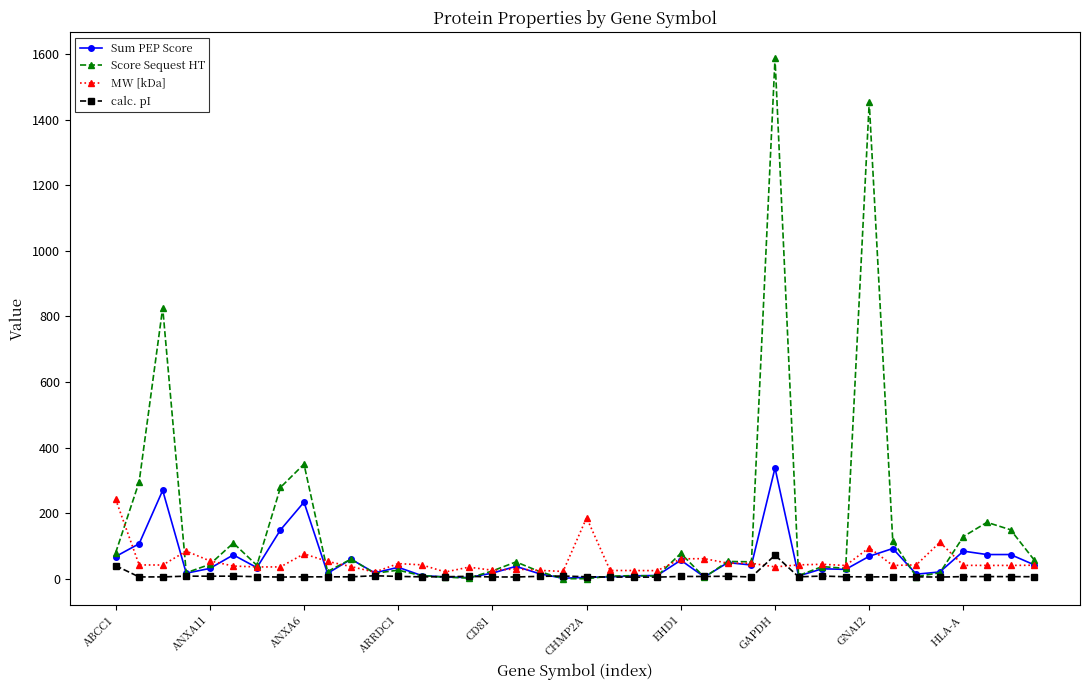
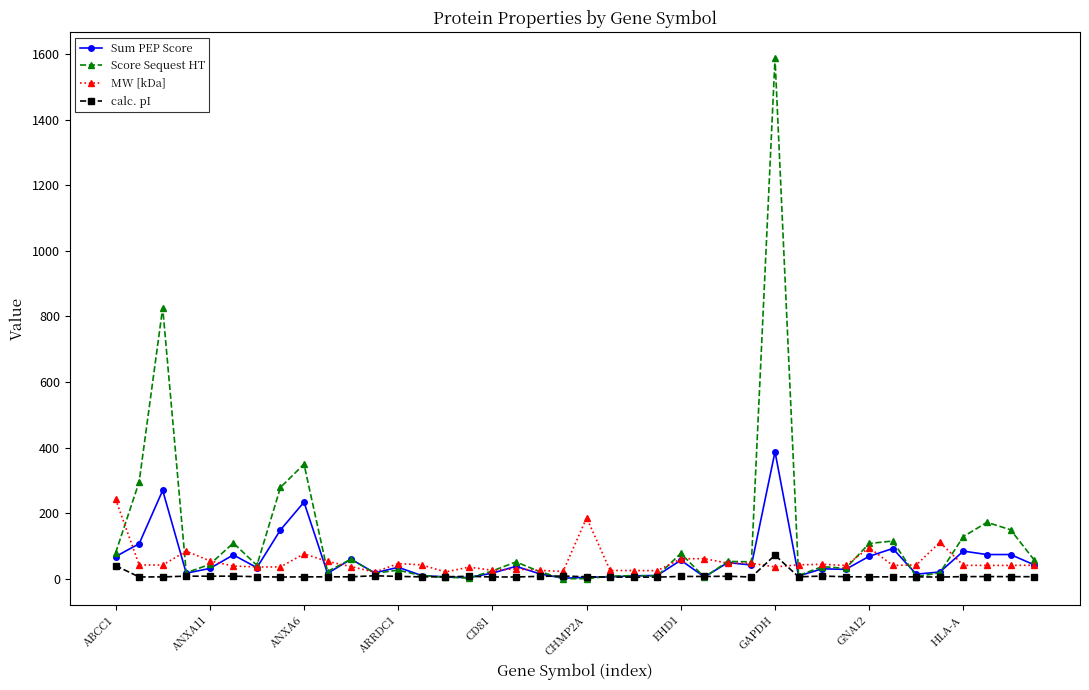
  {
    "Sum PEP Score": {
      "ABCC1": 70,
      "ANXA11": 30,
      "ANXA6": 230,
      "ARRDC1": 30,
-     "GAPDH": 340,
+     "GAPDH": 390,
      "GNAI2": 70,
      "HLA-A": 80
    },
    "Score Sequest HT": {
      "ABCC1": 80,
      "ANXA11": 40,
      "ANXA6": 350,
      "ARRDC1": 30,
      "EHD1": 80,
      "GAPDH": 1590,
-     "GNAI2": 1450,
+     "GNAI2": 110,
      "HLA-A": 130
    },
    "MW [kDa]": {
      "ABCC1": 240,
      "ANXA11": 50,
      "ANXA6": 80,
      "ARRDC1": 50,
      "CHMP2A": 190,
      "GAPDH": 40,
      "GNAI2": 90,
      "HLA-A": 40
    },
    "calc. pI": {
      "ABCC1": 40,
      "ANXA11": 10,
      "ANXA6": 10,
      "ARRDC1": 10,
      "CD81": 10,
      "EHD1": 10,
      "GAPDH": 70,
      "GNAI2": 10,
      "HLA-A": 10
    }
  }
